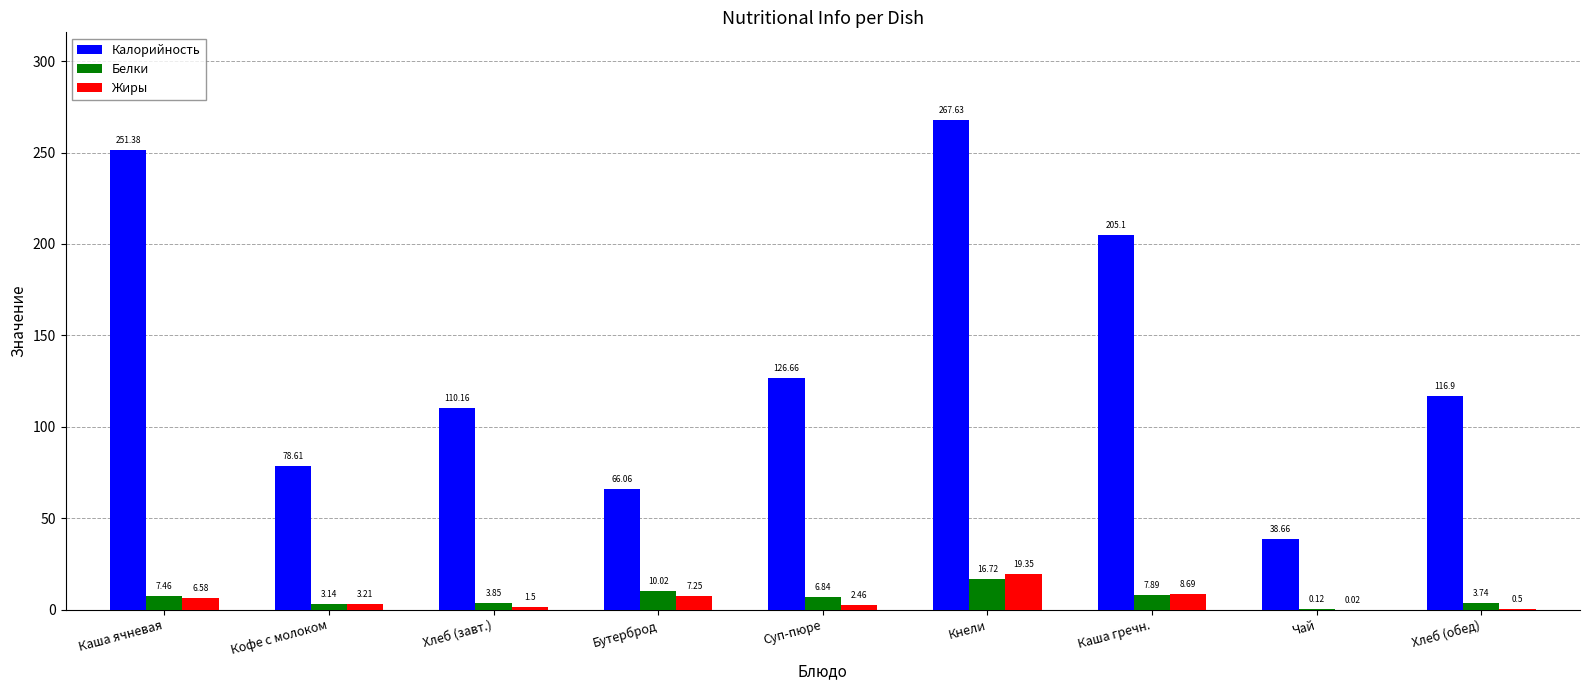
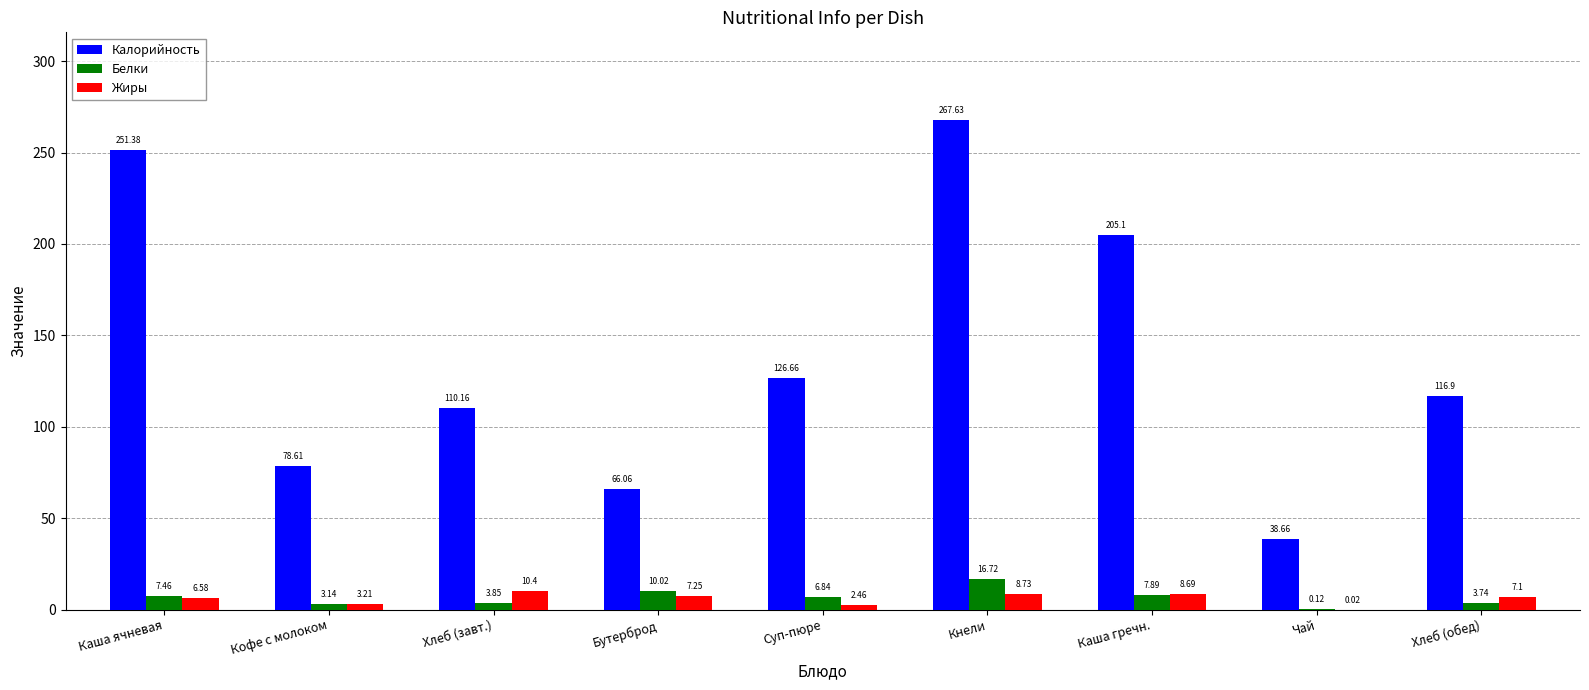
  {
    "Калорийность": {
      "Каша ячневая": 251.38,
      "Кофе с молоком": 78.61,
      "Хлеб (завт.)": 110.16,
      "Бутерброд": 66.06,
      "Суп-пюре": 126.66,
      "Кнели": 267.63,
      "Каша гречн.": 205.1,
      "Чай": 38.66,
      "Хлеб (обед)": 116.9
    },
    "Белки": {
      "Каша ячневая": 7.46,
      "Кофе с молоком": 3.14,
      "Хлеб (завт.)": 3.85,
      "Бутерброд": 10.02,
      "Суп-пюре": 6.84,
      "Кнели": 16.72,
      "Каша гречн.": 7.89,
      "Чай": 0.12,
      "Хлеб (обед)": 3.74
    },
    "Жиры": {
      "Каша ячневая": 6.58,
      "Кофе с молоком": 3.21,
-     "Хлеб (завт.)": 1.5,
+     "Хлеб (завт.)": 10.4,
      "Бутерброд": 7.25,
      "Суп-пюре": 2.46,
-     "Кнели": 19.35,
+     "Кнели": 8.73,
      "Каша гречн.": 8.69,
      "Чай": 0.02,
-     "Хлеб (обед)": 0.5
+     "Хлеб (обед)": 7.1
    }
  }
